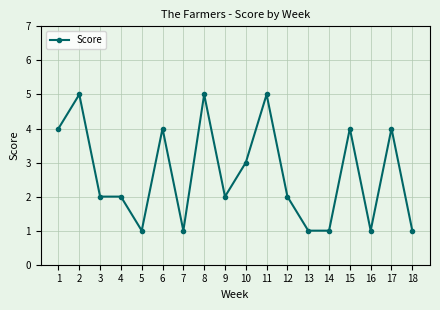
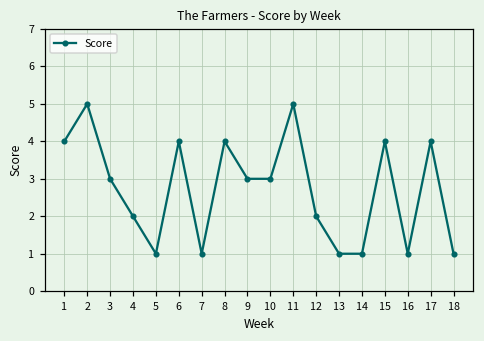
  {
    "1": 4,
    "2": 5,
-   "3": 2,
+   "3": 3,
    "4": 2,
    "5": 1,
    "6": 4,
    "7": 1,
-   "8": 5,
-   "9": 2,
+   "8": 4,
+   "9": 3,
    "10": 3,
    "11": 5,
    "12": 2,
    "13": 1,
    "14": 1,
    "15": 4,
    "16": 1,
    "17": 4,
    "18": 1
  }
